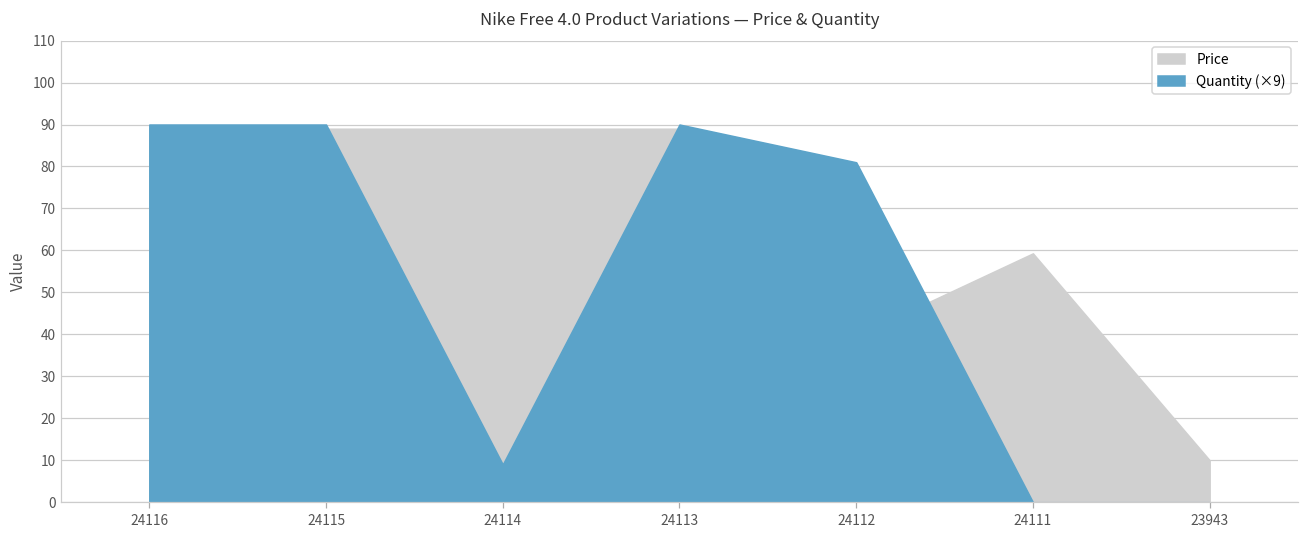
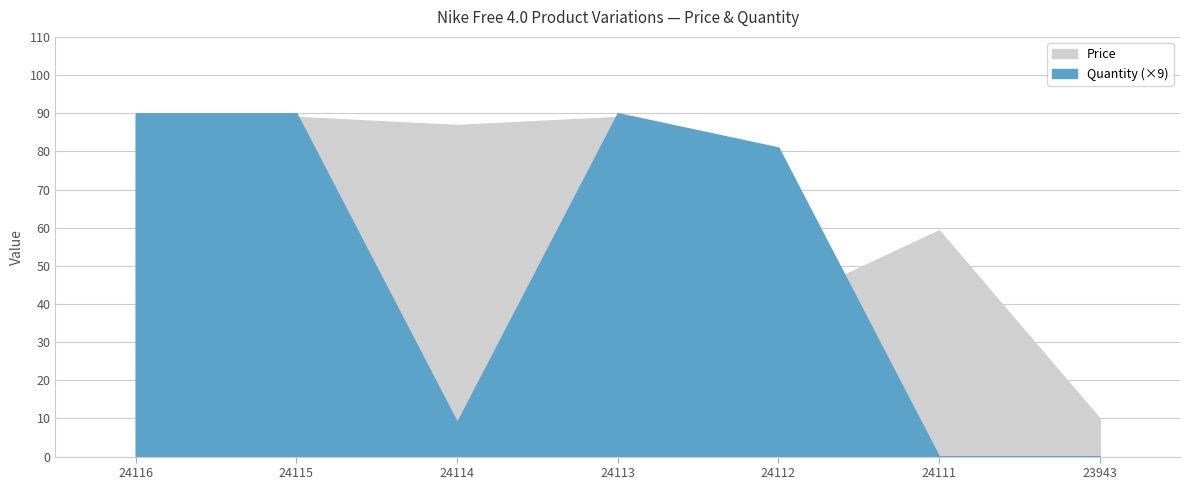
  {
    "Price": {
-     "24114": 89,
+     "24114": 87,
      "24111": 59,
      "23943": 10
    },
    "Quantity (×9)": {
      "24116": 90,
      "24115": 90,
      "24114": 9,
      "24113": 90,
      "24112": 81,
      "24111": 0,
      "23943": 0
    }
  }
